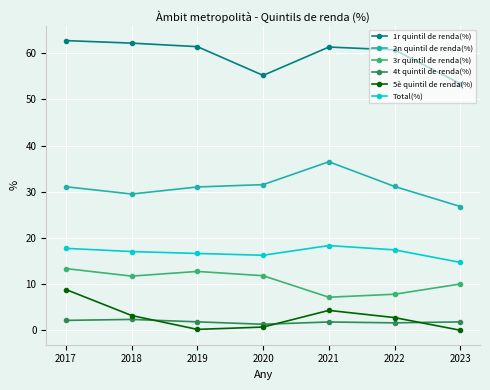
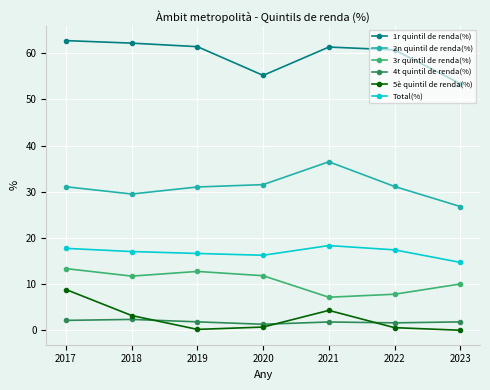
  {
    "1r quintil de renda(%)": {
      "2017": 63,
      "2018": 62,
      "2019": 61,
      "2020": 55,
      "2021": 61
    },
    "5è quintil de renda(%)": {
      "2017": 9,
      "2018": 3,
      "2019": 0,
      "2020": 1,
      "2021": 4,
-     "2022": 3,
+     "2022": 1,
      "2023": 0
    }
  }
